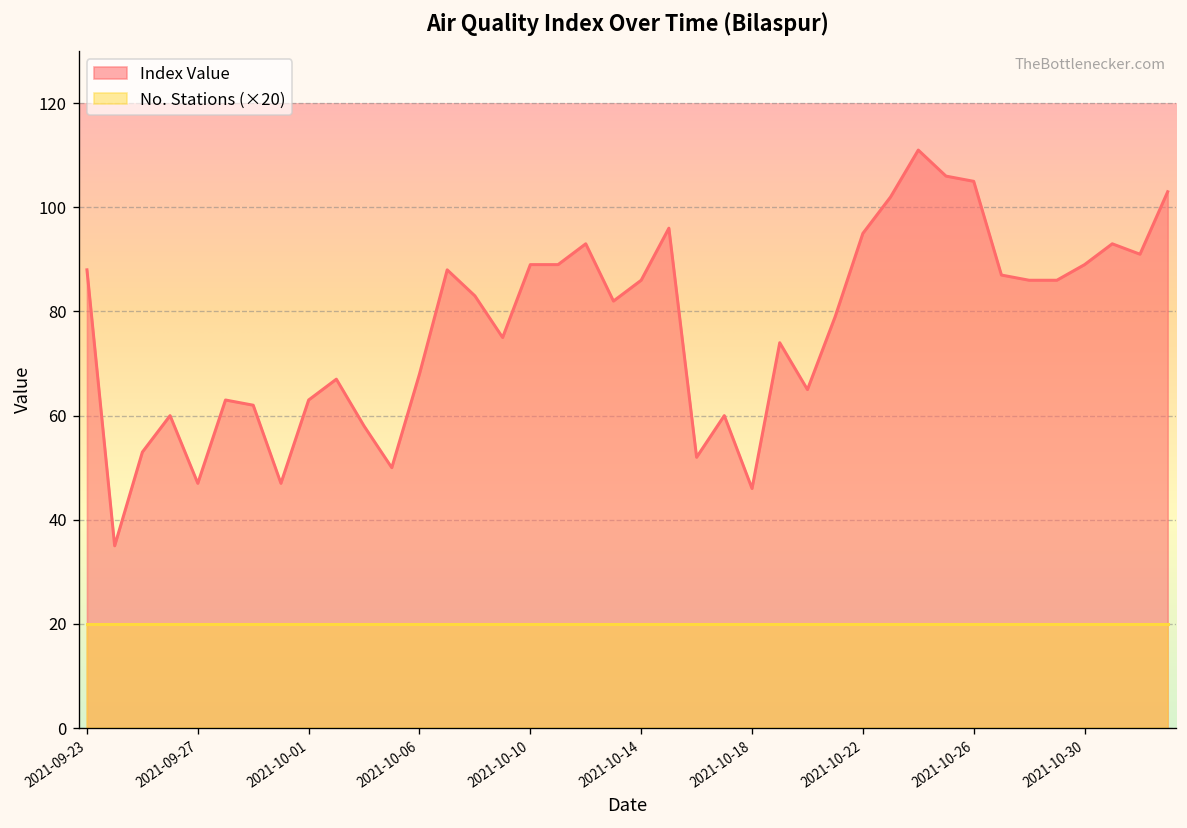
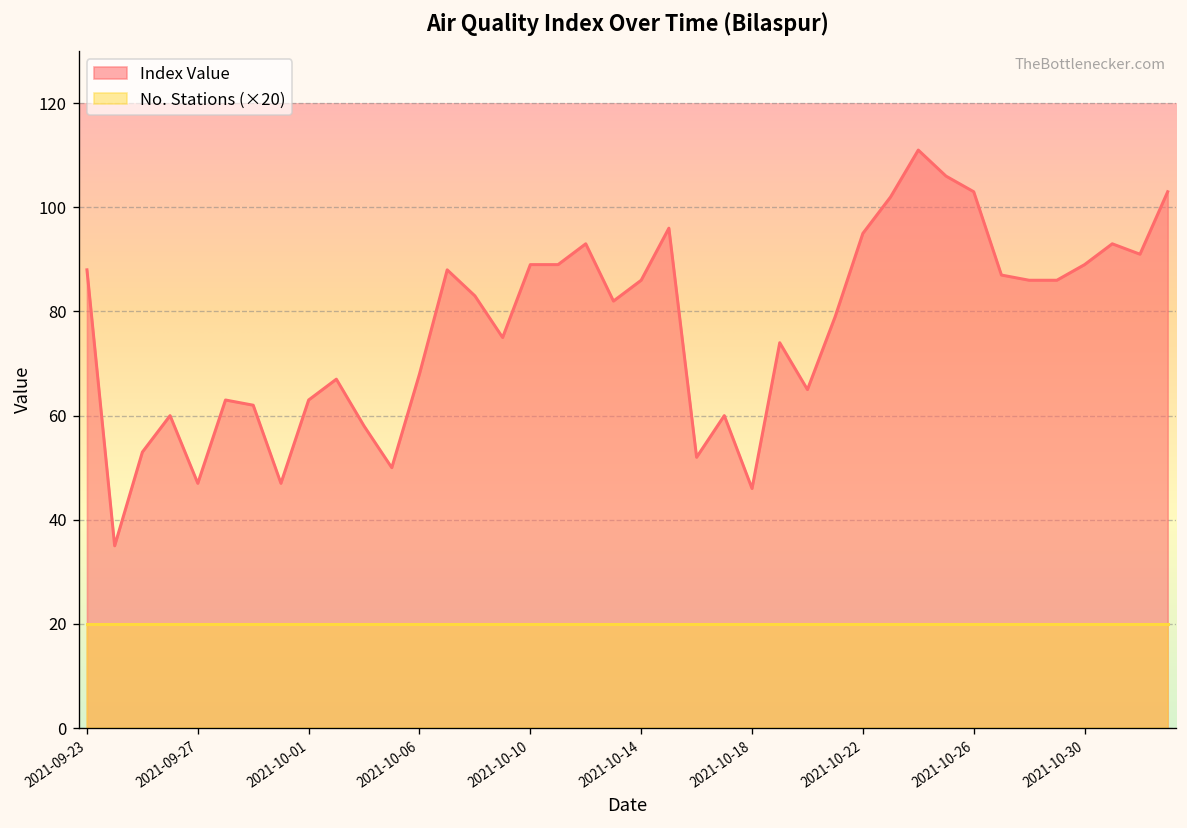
  {
    "Index Value": {
      "2021-09-23": 88,
      "2021-09-27": 47,
      "2021-10-01": 63,
      "2021-10-06": 68,
      "2021-10-10": 89,
      "2021-10-14": 86,
      "2021-10-18": 46,
      "2021-10-22": 95,
-     "2021-10-26": 105,
+     "2021-10-26": 103,
      "2021-10-30": 89
    },
    "No. Stations (×20)": {
      "2021-09-23": 20,
      "2021-09-27": 20,
      "2021-10-01": 20,
      "2021-10-06": 20,
      "2021-10-10": 20,
      "2021-10-14": 20,
      "2021-10-18": 20,
      "2021-10-22": 20,
      "2021-10-26": 20,
      "2021-10-30": 20
    }
  }
